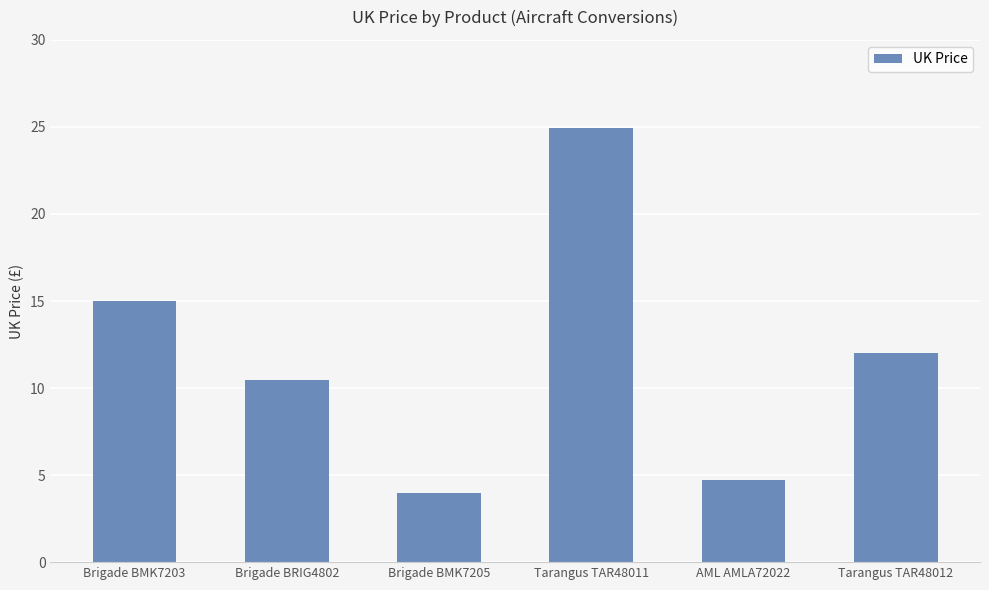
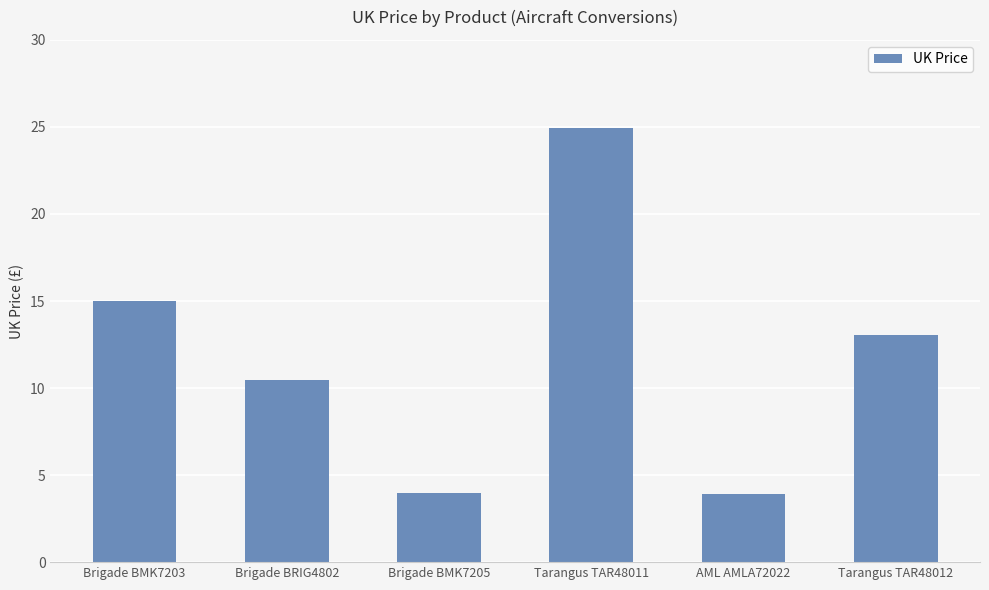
  {
    "Brigade BMK7203": 15.0,
    "Brigade BRIG4802": 10.5,
    "Brigade BMK7205": 4.0,
    "Tarangus TAR48011": 25.0,
-   "AML AMLA72022": 4.7,
-   "Tarangus TAR48012": 12.0
+   "AML AMLA72022": 3.9,
+   "Tarangus TAR48012": 13.0
  }
